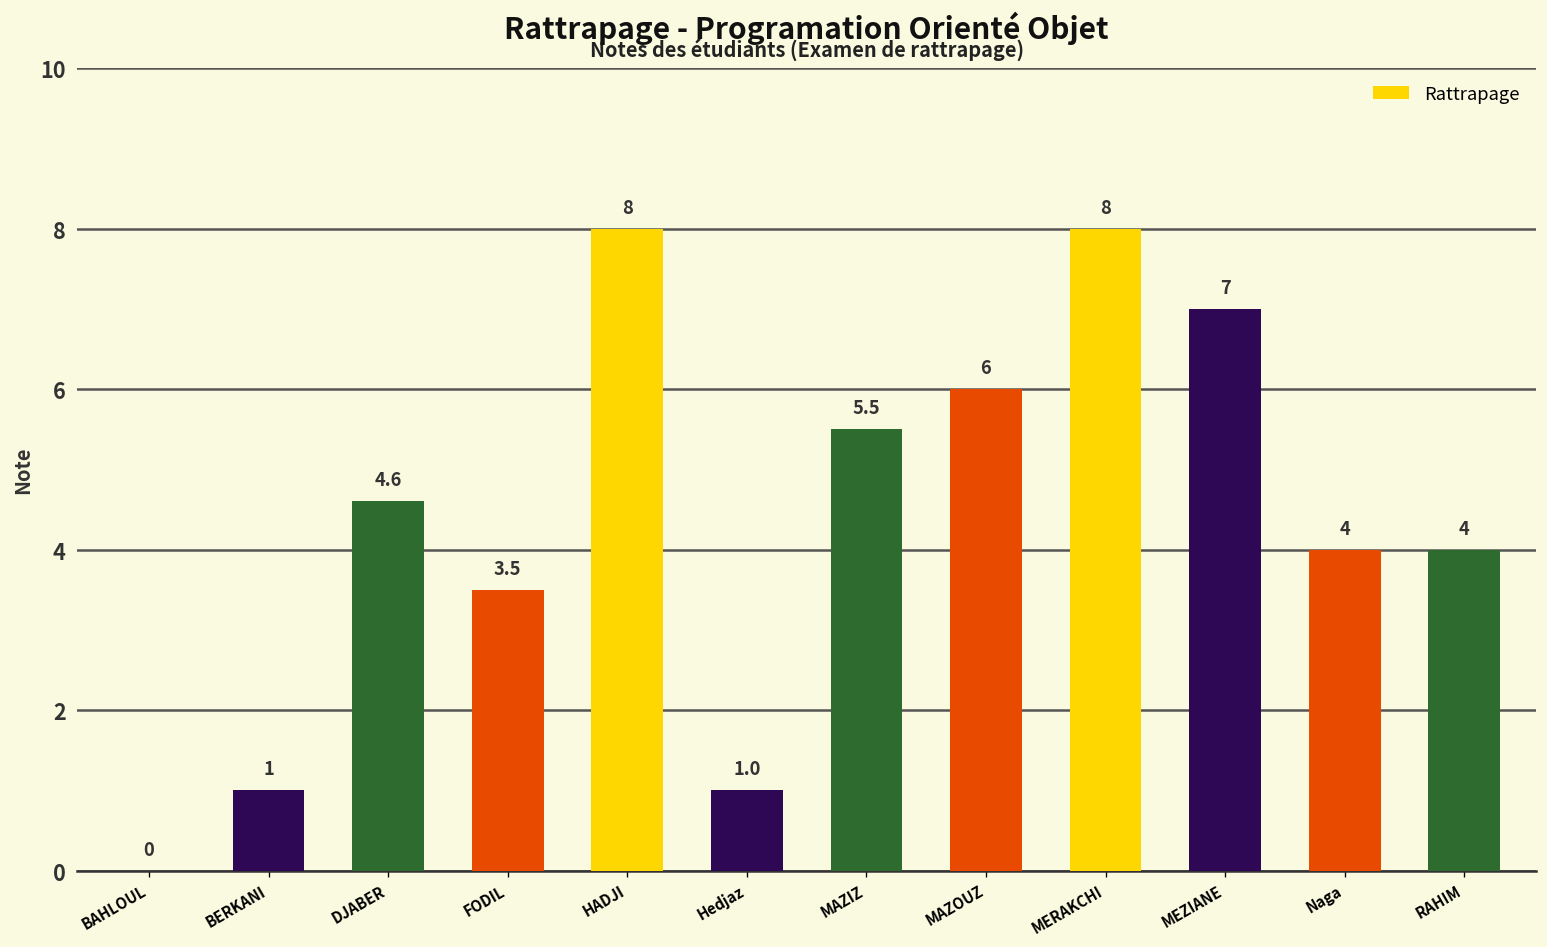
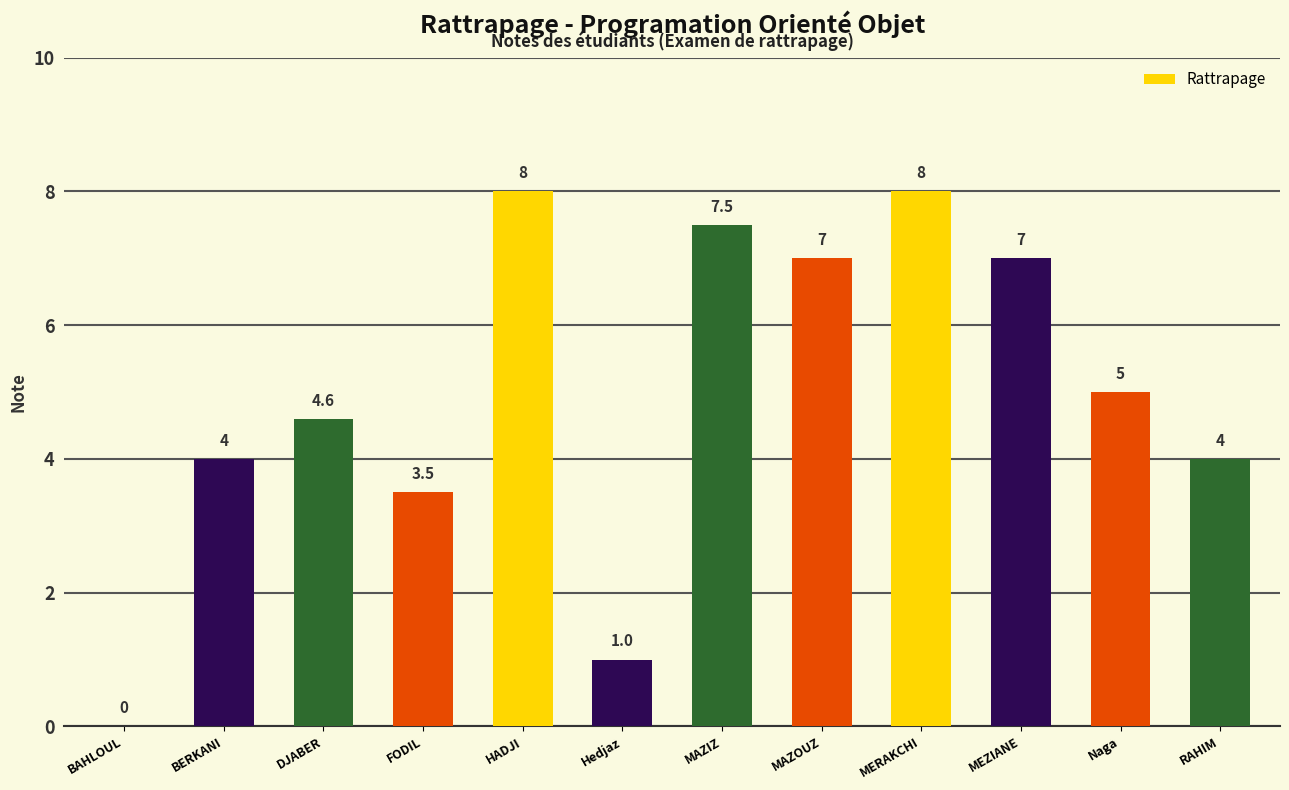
  {
    "BAHLOUL": 0,
-   "BERKANI": 1,
+   "BERKANI": 4,
    "DJABER": 4.6,
    "FODIL": 3.5,
    "HADJI": 8,
    "Hedjaz": 1.0,
-   "MAZIZ": 5.5,
-   "MAZOUZ": 6,
+   "MAZIZ": 7.5,
+   "MAZOUZ": 7,
    "MERAKCHI": 8,
    "MEZIANE": 7,
-   "Naga": 4,
+   "Naga": 5,
    "RAHIM": 4
  }
